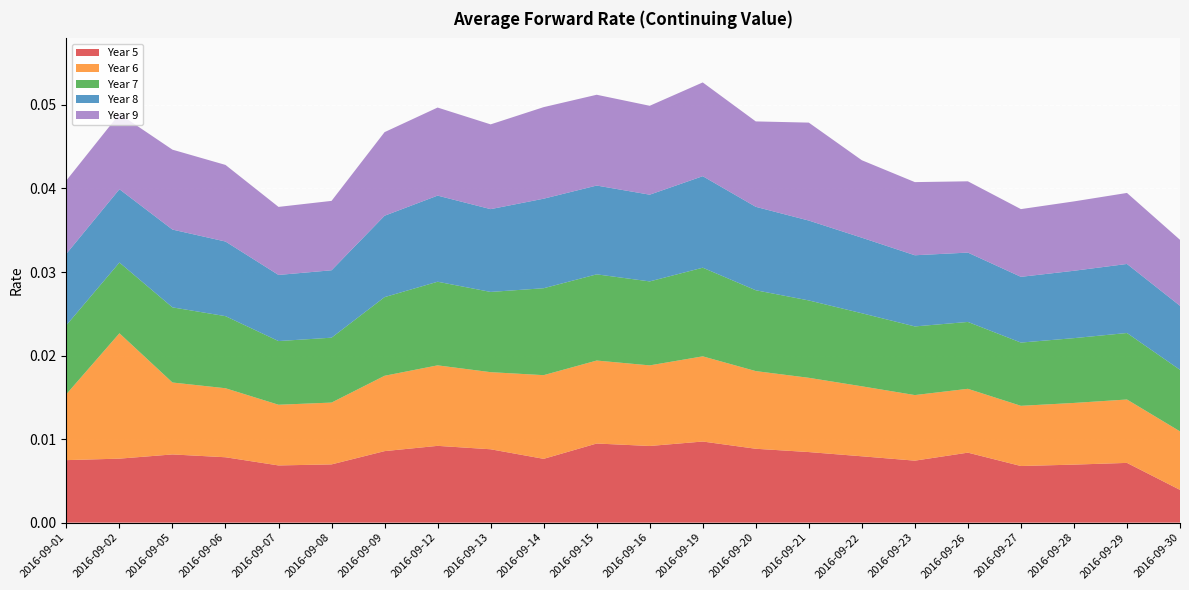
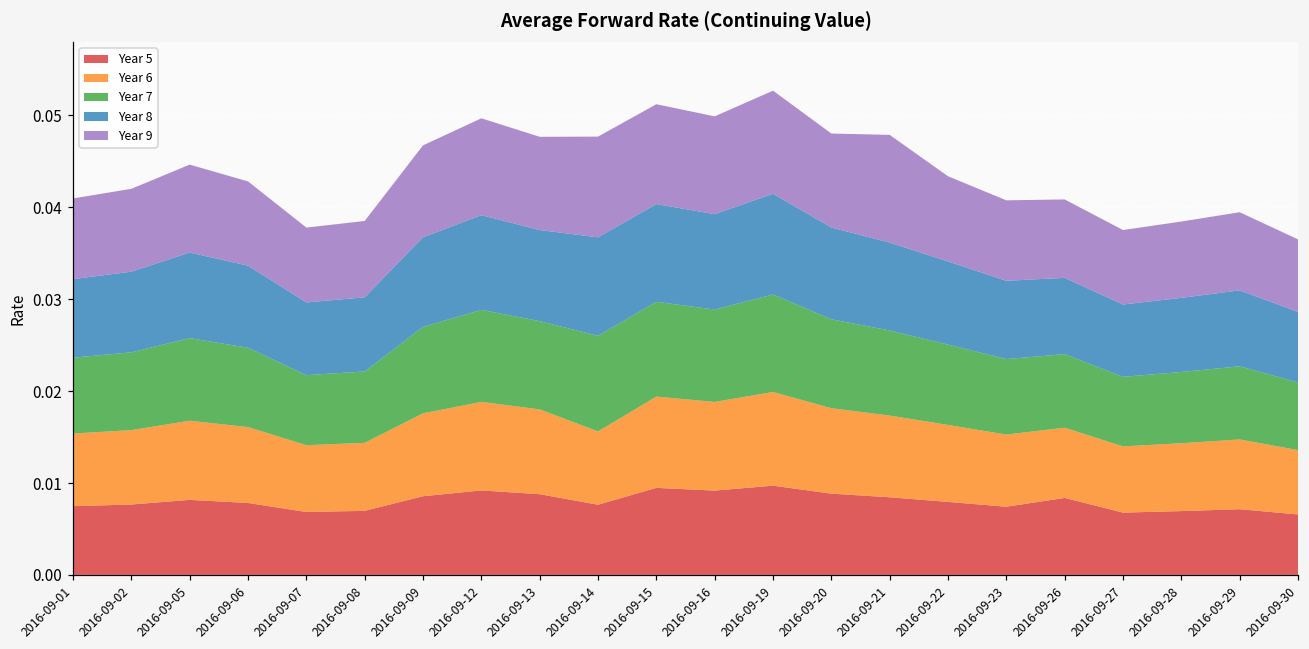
  {
    "Year 5": {
      "2016-09-01": 0.007,
      "2016-09-02": 0.008,
      "2016-09-05": 0.008,
      "2016-09-06": 0.008,
      "2016-09-07": 0.007,
      "2016-09-08": 0.007,
      "2016-09-09": 0.009,
      "2016-09-12": 0.009,
      "2016-09-13": 0.009,
      "2016-09-14": 0.008,
      "2016-09-15": 0.009,
      "2016-09-16": 0.009,
      "2016-09-19": 0.010,
      "2016-09-20": 0.009,
      "2016-09-21": 0.008,
      "2016-09-22": 0.008,
      "2016-09-23": 0.007,
      "2016-09-26": 0.008,
      "2016-09-27": 0.007,
      "2016-09-28": 0.007,
      "2016-09-29": 0.007,
-     "2016-09-30": 0.004
+     "2016-09-30": 0.007
    },
    "Year 6": {
      "2016-09-01": 0.008,
-     "2016-09-02": 0.015,
+     "2016-09-02": 0.008,
      "2016-09-05": 0.009,
      "2016-09-06": 0.008,
      "2016-09-07": 0.007,
      "2016-09-08": 0.007,
      "2016-09-09": 0.009,
      "2016-09-12": 0.010,
      "2016-09-13": 0.009,
-     "2016-09-14": 0.010,
+     "2016-09-14": 0.008,
      "2016-09-15": 0.010,
      "2016-09-16": 0.010,
      "2016-09-19": 0.010,
      "2016-09-20": 0.009,
      "2016-09-21": 0.009,
      "2016-09-22": 0.008,
      "2016-09-23": 0.008,
      "2016-09-26": 0.008,
      "2016-09-27": 0.007,
      "2016-09-28": 0.007,
      "2016-09-29": 0.008,
      "2016-09-30": 0.007
    },
    "Year 7": {
      "2016-09-01": 0.008,
      "2016-09-02": 0.008,
      "2016-09-05": 0.009,
      "2016-09-06": 0.009,
      "2016-09-07": 0.008,
      "2016-09-08": 0.008,
      "2016-09-09": 0.009,
      "2016-09-12": 0.010,
      "2016-09-13": 0.010,
      "2016-09-14": 0.010,
      "2016-09-15": 0.010,
      "2016-09-16": 0.010,
      "2016-09-19": 0.011,
      "2016-09-20": 0.010,
      "2016-09-21": 0.009,
      "2016-09-22": 0.009,
      "2016-09-23": 0.008,
      "2016-09-26": 0.008,
      "2016-09-27": 0.008,
      "2016-09-28": 0.008,
      "2016-09-29": 0.008,
      "2016-09-30": 0.007
    },
    "Year 8": {
      "2016-09-01": 0.009,
      "2016-09-02": 0.009,
      "2016-09-05": 0.009,
      "2016-09-06": 0.009,
      "2016-09-07": 0.008,
      "2016-09-08": 0.008,
      "2016-09-09": 0.010,
      "2016-09-12": 0.010,
      "2016-09-13": 0.010,
      "2016-09-14": 0.011,
      "2016-09-15": 0.011,
      "2016-09-16": 0.010,
      "2016-09-19": 0.011,
      "2016-09-20": 0.010,
      "2016-09-21": 0.010,
      "2016-09-22": 0.009,
      "2016-09-23": 0.009,
      "2016-09-26": 0.008,
      "2016-09-27": 0.008,
      "2016-09-28": 0.008,
      "2016-09-29": 0.008,
      "2016-09-30": 0.008
    },
    "Year 9": {
      "2016-09-01": 0.009,
      "2016-09-05": 0.010,
      "2016-09-06": 0.009,
      "2016-09-07": 0.008,
      "2016-09-08": 0.008,
      "2016-09-09": 0.010,
      "2016-09-12": 0.011,
      "2016-09-13": 0.010,
      "2016-09-14": 0.011,
      "2016-09-15": 0.011,
      "2016-09-16": 0.011,
      "2016-09-19": 0.011,
      "2016-09-20": 0.010,
      "2016-09-21": 0.012,
      "2016-09-22": 0.009,
      "2016-09-23": 0.009,
      "2016-09-26": 0.009,
      "2016-09-27": 0.008,
      "2016-09-28": 0.008,
      "2016-09-29": 0.009,
      "2016-09-30": 0.008
    }
  }
